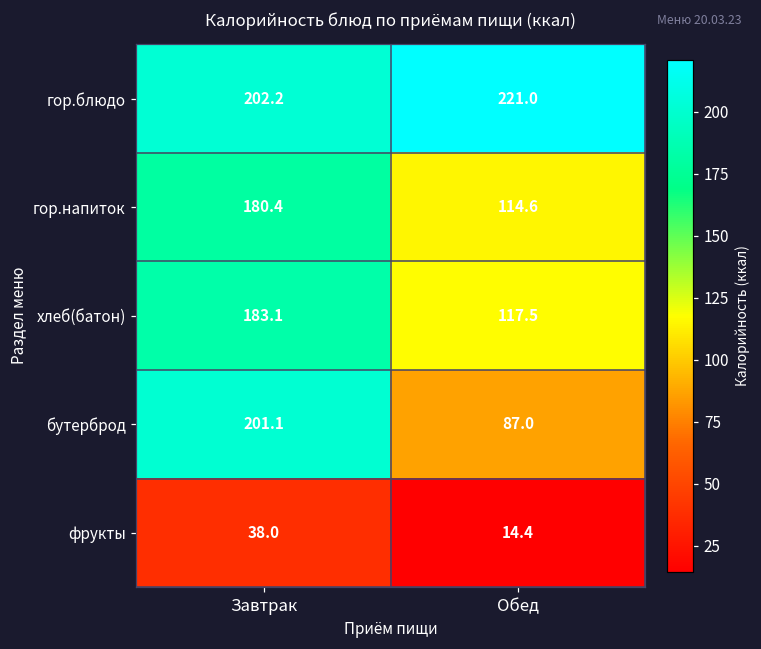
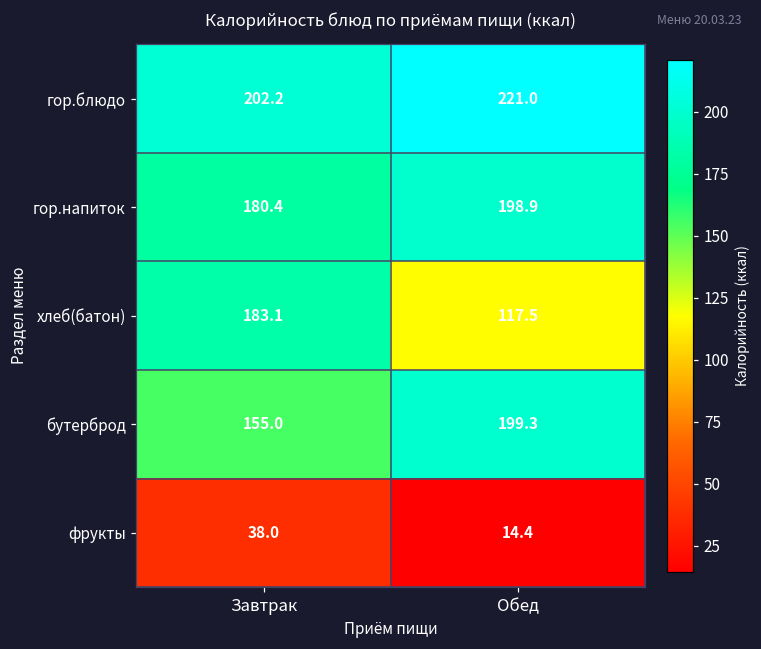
  {
    "гор.блюдо": {
      "Завтрак": 202.2,
      "Обед": 221.0
    },
    "гор.напиток": {
      "Завтрак": 180.4,
-     "Обед": 114.6
+     "Обед": 198.9
    },
    "хлеб(батон)": {
      "Завтрак": 183.1,
      "Обед": 117.5
    },
    "бутерброд": {
-     "Завтрак": 201.1,
-     "Обед": 87.0
+     "Завтрак": 155.0,
+     "Обед": 199.3
    },
    "фрукты": {
      "Завтрак": 38.0,
      "Обед": 14.4
    }
  }
